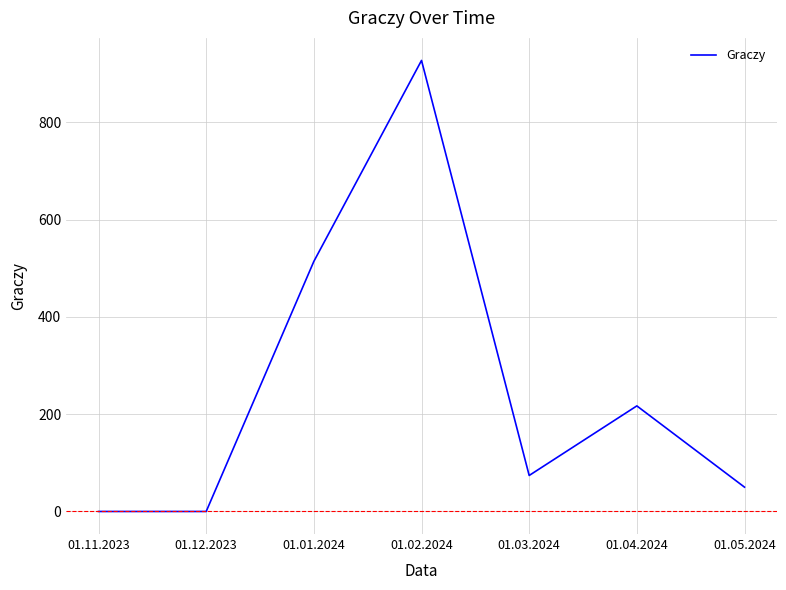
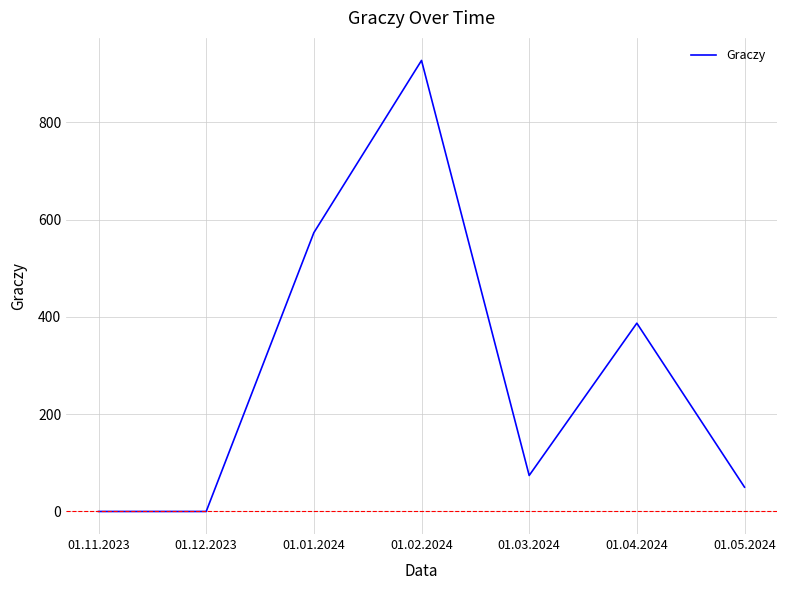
  {
    "01.11.2023": 0,
    "01.12.2023": 0,
-   "01.01.2024": 510,
+   "01.01.2024": 570,
    "01.02.2024": 930,
    "01.03.2024": 70,
-   "01.04.2024": 220,
+   "01.04.2024": 390,
    "01.05.2024": 50
  }
